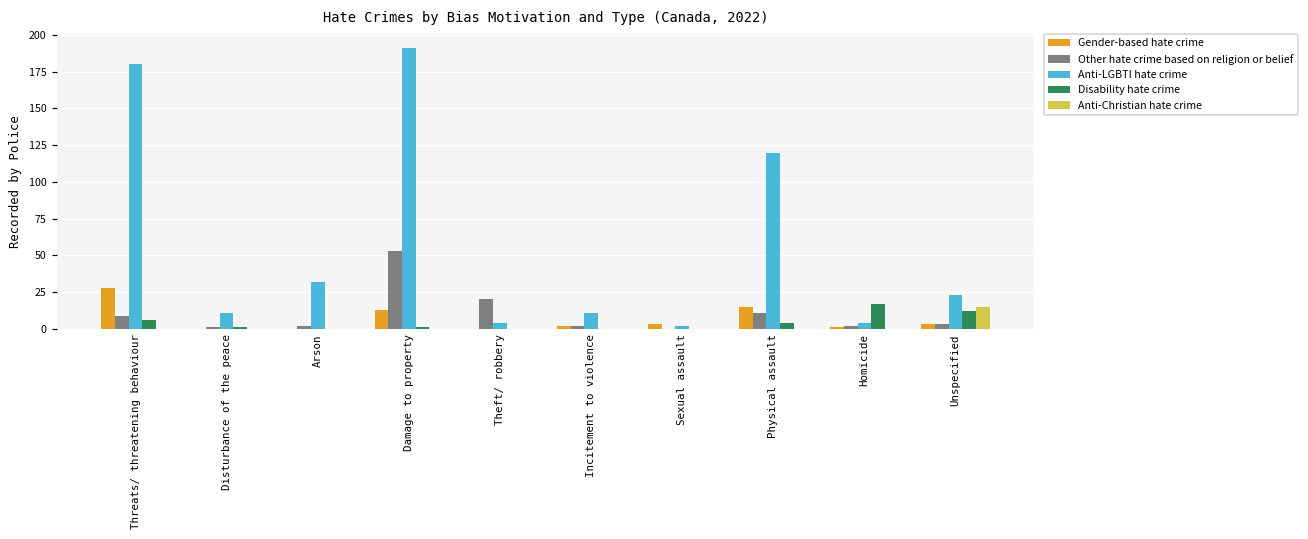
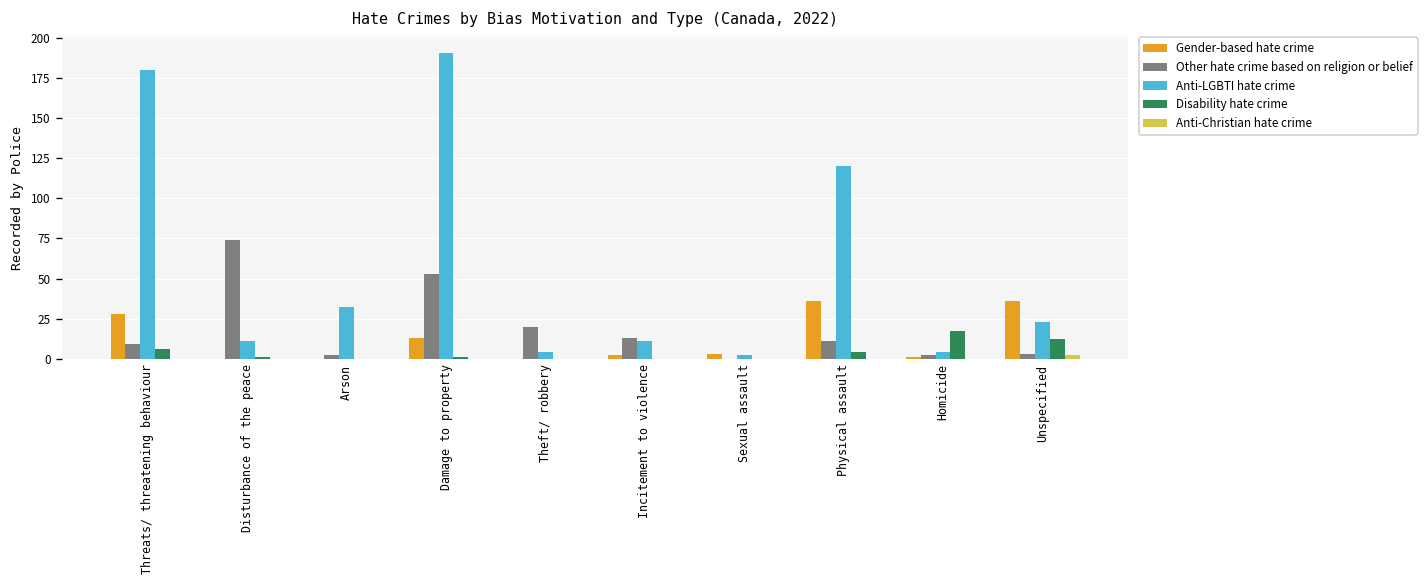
  {
    "Gender-based hate crime": {
      "Threats/ threatening behaviour": 28,
      "Disturbance of the peace": 0,
      "Arson": 0,
      "Damage to property": 13,
      "Theft/ robbery": 0,
      "Incitement to violence": 2,
      "Sexual assault": 3,
-     "Physical assault": 15,
-     "Unspecified": 3
+     "Physical assault": 36,
+     "Unspecified": 36
    },
    "Other hate crime based on religion or belief": {
      "Threats/ threatening behaviour": 9,
-     "Disturbance of the peace": 1,
+     "Disturbance of the peace": 74,
      "Arson": 2,
      "Damage to property": 53,
      "Theft/ robbery": 20,
-     "Incitement to violence": 2,
+     "Incitement to violence": 13,
      "Sexual assault": 0,
      "Physical assault": 11,
      "Homicide": 2,
      "Unspecified": 3
    },
    "Anti-LGBTI hate crime": {
      "Threats/ threatening behaviour": 180,
      "Disturbance of the peace": 11,
      "Arson": 32,
      "Damage to property": 191,
      "Theft/ robbery": 4,
      "Incitement to violence": 11,
      "Sexual assault": 2,
      "Physical assault": 120,
      "Homicide": 4,
      "Unspecified": 23
    },
    "Disability hate crime": {
      "Threats/ threatening behaviour": 6,
      "Arson": 0,
      "Theft/ robbery": 0,
      "Incitement to violence": 0,
      "Sexual assault": 0,
      "Physical assault": 4,
      "Homicide": 17,
      "Unspecified": 12
    },
    "Anti-Christian hate crime": {
      "Threats/ threatening behaviour": 0,
      "Disturbance of the peace": 0,
      "Arson": 0,
      "Damage to property": 0,
      "Theft/ robbery": 0,
      "Incitement to violence": 0,
      "Sexual assault": 0,
      "Physical assault": 0,
      "Homicide": 0,
-     "Unspecified": 15
+     "Unspecified": 2
    }
  }
